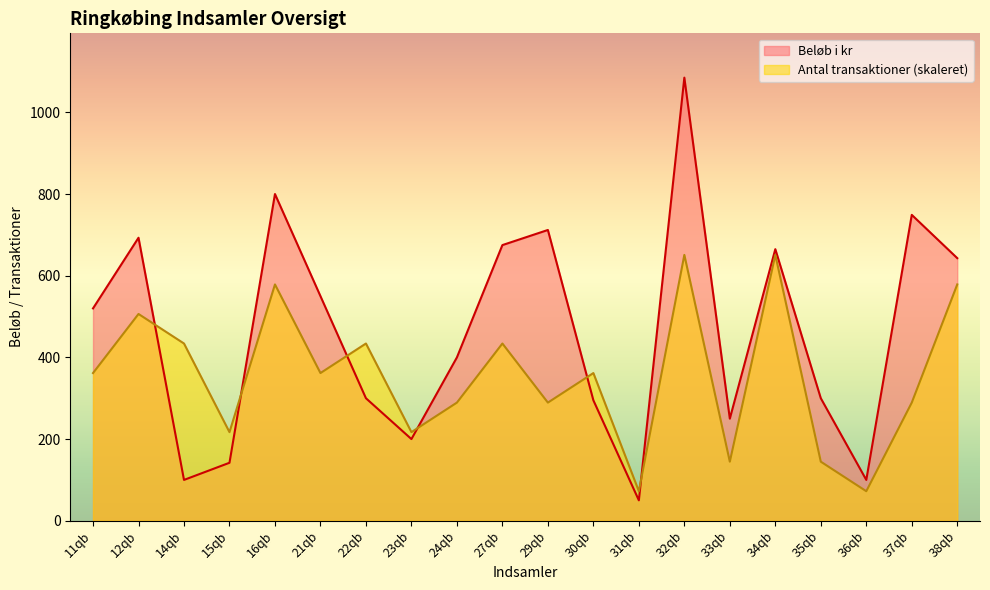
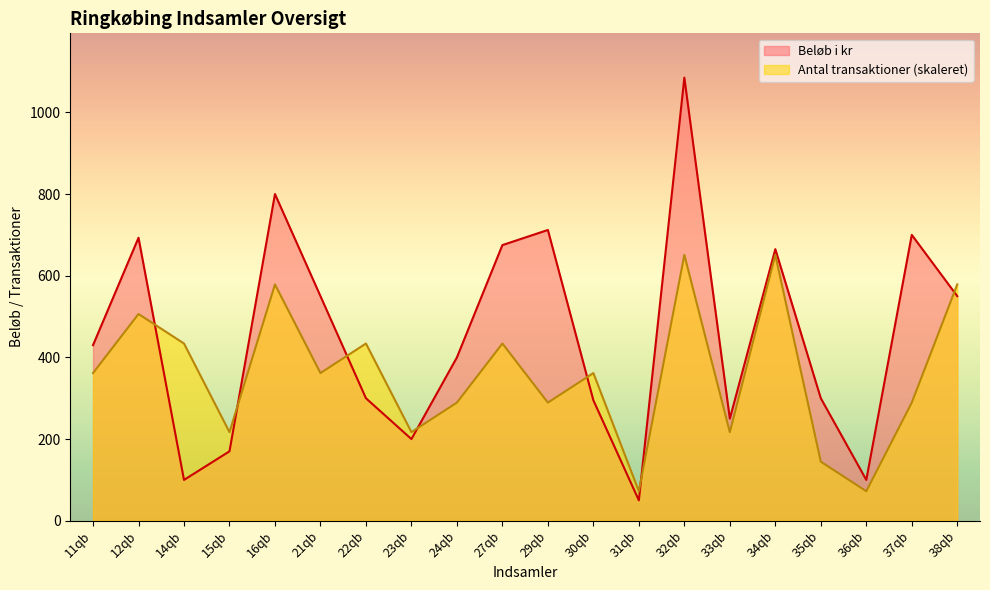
  {
    "Beløb i kr": {
-     "11qb": 520,
+     "11qb": 430,
      "12qb": 690,
      "14qb": 100,
-     "15qb": 140,
+     "15qb": 170,
      "16qb": 800,
      "21qb": 550,
      "22qb": 300,
      "23qb": 200,
      "24qb": 400,
      "27qb": 680,
      "29qb": 710,
      "30qb": 300,
      "31qb": 50,
      "32qb": 1090,
      "33qb": 250,
      "34qb": 670,
      "35qb": 300,
      "36qb": 100,
-     "37qb": 750,
-     "38qb": 640
+     "37qb": 700,
+     "38qb": 550
    },
    "Antal transaktioner (skaleret)": {
      "11qb": 360,
      "12qb": 510,
      "14qb": 430,
      "15qb": 220,
      "16qb": 580,
      "21qb": 360,
      "22qb": 430,
      "23qb": 220,
      "24qb": 290,
      "27qb": 430,
      "29qb": 290,
      "30qb": 360,
      "31qb": 70,
      "32qb": 650,
-     "33qb": 140,
+     "33qb": 220,
      "34qb": 650,
      "35qb": 140,
      "36qb": 70,
      "37qb": 290,
      "38qb": 580
    }
  }
